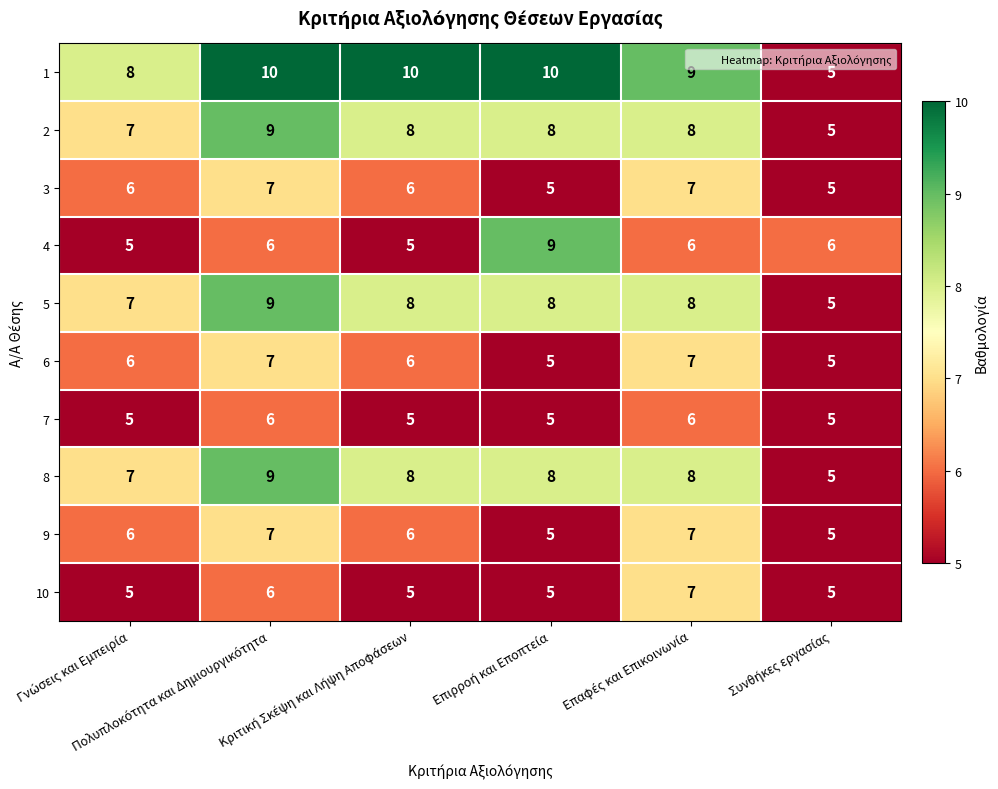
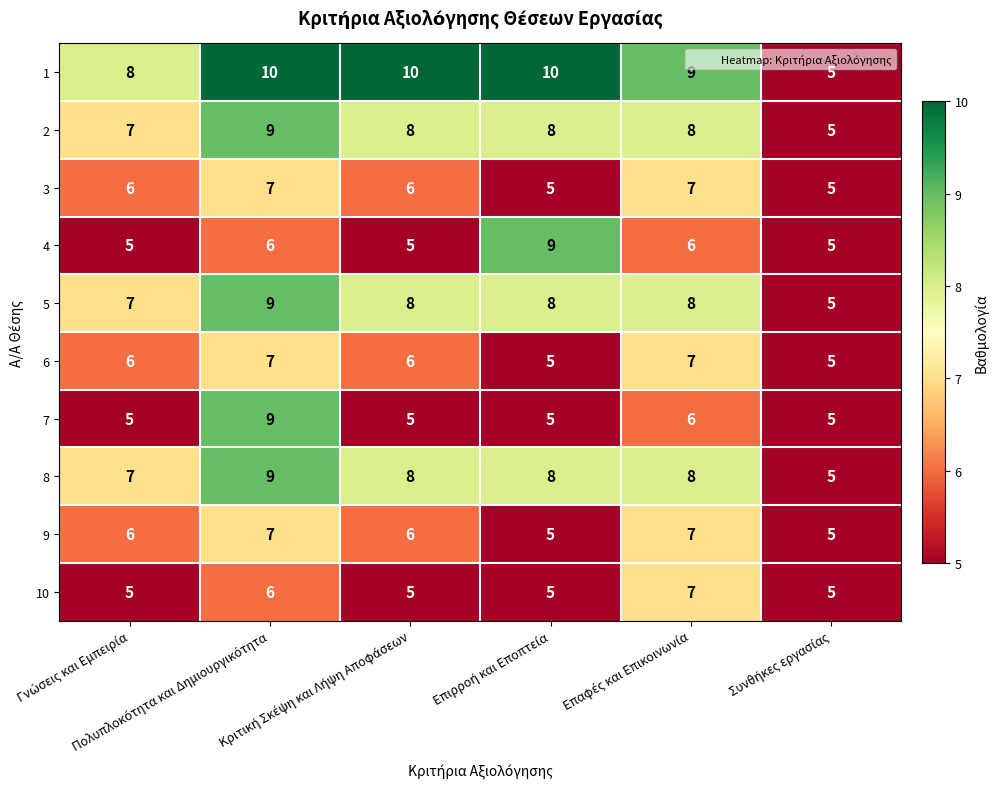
  {
    "1": {
      "Γνώσεις και Εμπειρία": 8,
      "Πολυπλοκότητα και Δημιουργικότητα": 10,
      "Κριτική Σκέψη και Λήψη Αποφάσεων": 10,
      "Επιρροή και Εποπτεία": 10
    },
    "2": {
      "Γνώσεις και Εμπειρία": 7,
      "Πολυπλοκότητα και Δημιουργικότητα": 9,
      "Κριτική Σκέψη και Λήψη Αποφάσεων": 8,
      "Επιρροή και Εποπτεία": 8,
      "Επαφές και Επικοινωνία": 8,
      "Συνθήκες εργασίας": 5
    },
    "3": {
      "Γνώσεις και Εμπειρία": 6,
      "Πολυπλοκότητα και Δημιουργικότητα": 7,
      "Κριτική Σκέψη και Λήψη Αποφάσεων": 6,
      "Επιρροή και Εποπτεία": 5,
      "Επαφές και Επικοινωνία": 7,
      "Συνθήκες εργασίας": 5
    },
    "4": {
      "Γνώσεις και Εμπειρία": 5,
      "Πολυπλοκότητα και Δημιουργικότητα": 6,
      "Κριτική Σκέψη και Λήψη Αποφάσεων": 5,
      "Επιρροή και Εποπτεία": 9,
      "Επαφές και Επικοινωνία": 6,
-     "Συνθήκες εργασίας": 6
+     "Συνθήκες εργασίας": 5
    },
    "5": {
      "Γνώσεις και Εμπειρία": 7,
      "Πολυπλοκότητα και Δημιουργικότητα": 9,
      "Κριτική Σκέψη και Λήψη Αποφάσεων": 8,
      "Επιρροή και Εποπτεία": 8,
      "Επαφές και Επικοινωνία": 8,
      "Συνθήκες εργασίας": 5
    },
    "6": {
      "Γνώσεις και Εμπειρία": 6,
      "Πολυπλοκότητα και Δημιουργικότητα": 7,
      "Κριτική Σκέψη και Λήψη Αποφάσεων": 6,
      "Επιρροή και Εποπτεία": 5,
      "Επαφές και Επικοινωνία": 7,
      "Συνθήκες εργασίας": 5
    },
    "7": {
      "Γνώσεις και Εμπειρία": 5,
-     "Πολυπλοκότητα και Δημιουργικότητα": 6,
+     "Πολυπλοκότητα και Δημιουργικότητα": 9,
      "Κριτική Σκέψη και Λήψη Αποφάσεων": 5,
      "Επιρροή και Εποπτεία": 5,
      "Επαφές και Επικοινωνία": 6,
      "Συνθήκες εργασίας": 5
    },
    "8": {
      "Γνώσεις και Εμπειρία": 7,
      "Πολυπλοκότητα και Δημιουργικότητα": 9,
      "Κριτική Σκέψη και Λήψη Αποφάσεων": 8,
      "Επιρροή και Εποπτεία": 8,
      "Επαφές και Επικοινωνία": 8,
      "Συνθήκες εργασίας": 5
    },
    "9": {
      "Γνώσεις και Εμπειρία": 6,
      "Πολυπλοκότητα και Δημιουργικότητα": 7,
      "Κριτική Σκέψη και Λήψη Αποφάσεων": 6,
      "Επιρροή και Εποπτεία": 5,
      "Επαφές και Επικοινωνία": 7,
      "Συνθήκες εργασίας": 5
    },
    "10": {
      "Γνώσεις και Εμπειρία": 5,
      "Πολυπλοκότητα και Δημιουργικότητα": 6,
      "Κριτική Σκέψη και Λήψη Αποφάσεων": 5,
      "Επιρροή και Εποπτεία": 5,
      "Επαφές και Επικοινωνία": 7,
      "Συνθήκες εργασίας": 5
    }
  }
